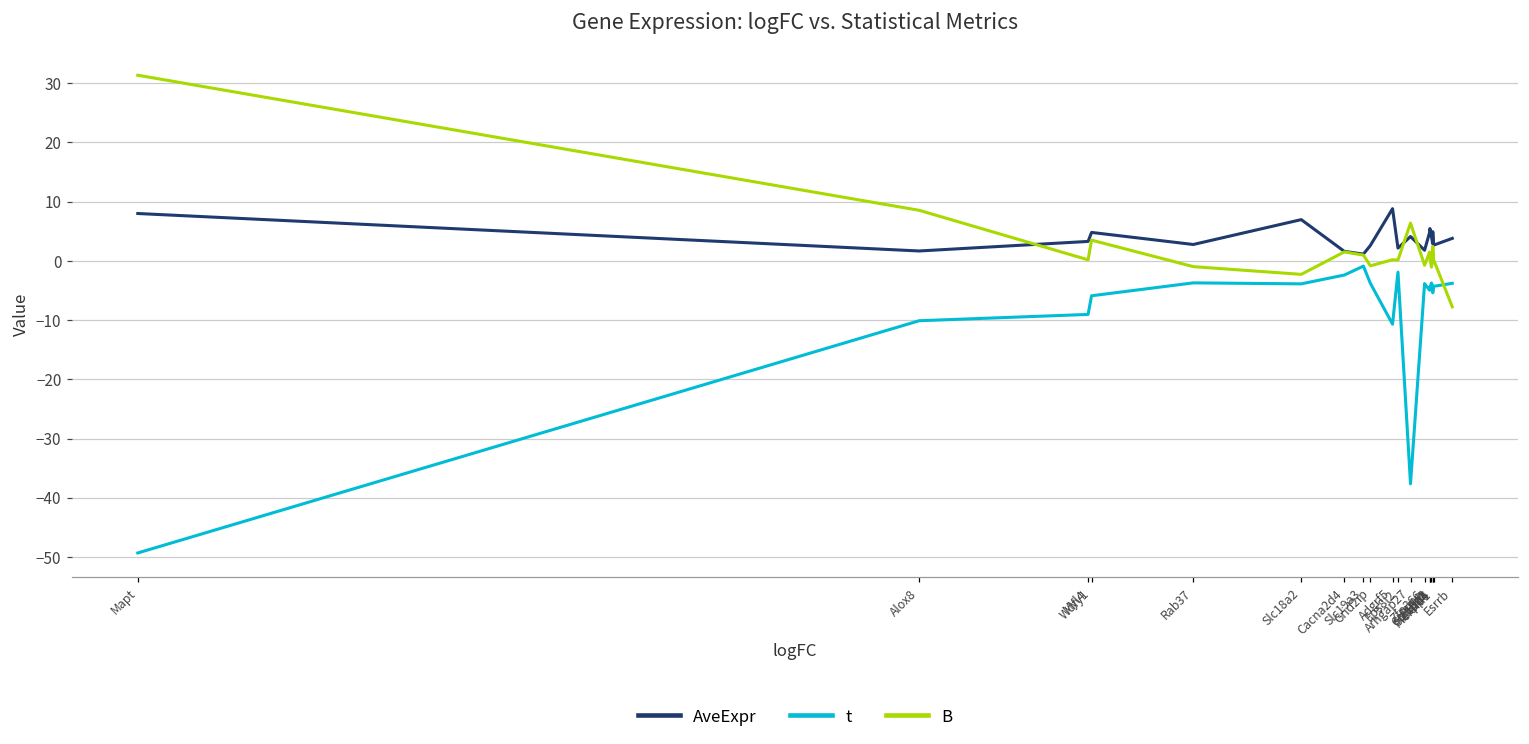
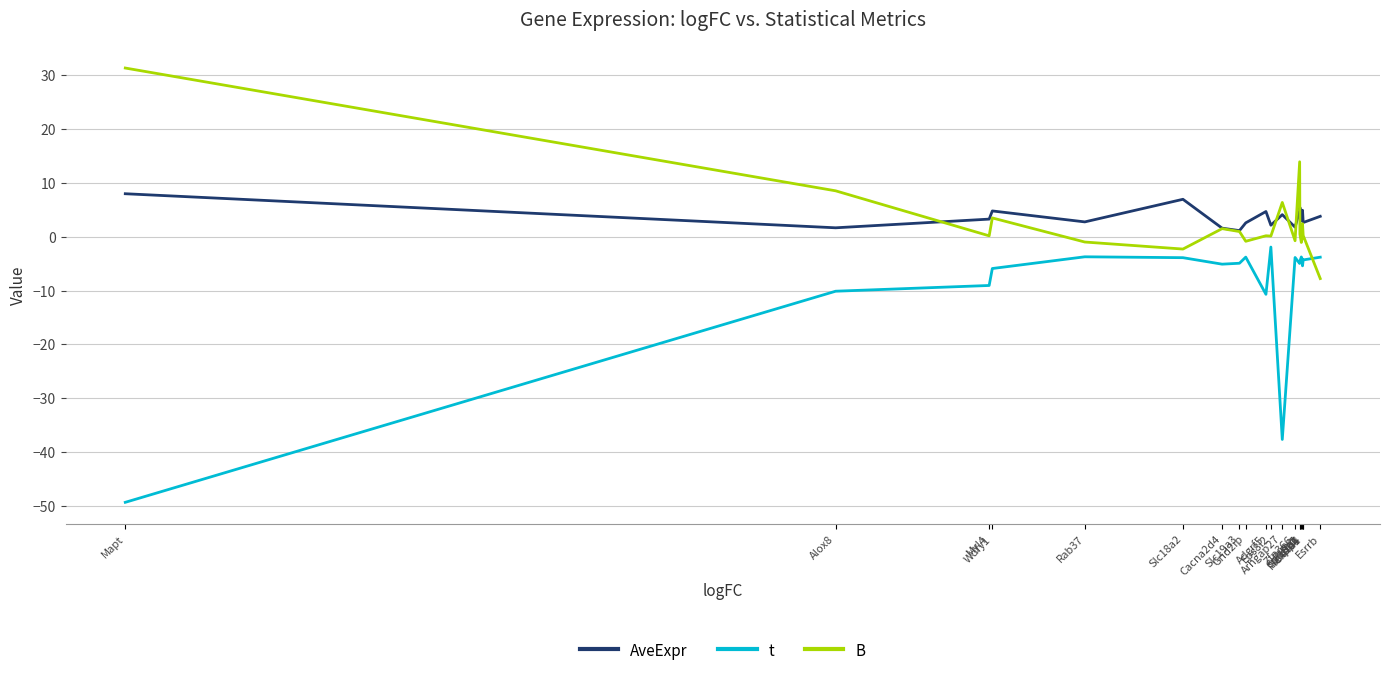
  {
    "AveExpr": {
      "Mapt": 8,
      "Alox8": 2,
      "Myl4": 3,
      "Wdfy1": 5,
      "Rab37": 3,
      "Slc18a2": 7,
      "Grid2ip": 3,
-     "Adgrf5": 9,
+     "Adgrf5": 5,
      "Eps8l2": 2,
      "Arhgap27": 4,
      "Zfp366": 2,
      "Ptprb": 5,
      "Flt1": 5,
      "Col19a1": 4,
      "Enpp6": 3,
      "Slco1a4": 5,
      "Esrrb": 4
    },
    "t": {
      "Mapt": -49,
      "Alox8": -10,
      "Myl4": -9,
      "Wdfy1": -6,
      "Rab37": -4,
      "Slc18a2": -4,
-     "Cacna2d4": -2,
-     "Slc19a3": -1,
+     "Cacna2d4": -5,
+     "Slc19a3": -5,
      "Grid2ip": -4,
      "Adgrf5": -11,
      "Eps8l2": -2,
      "Arhgap27": -38,
      "Zfp366": -4,
      "Ptprb": -5,
      "Flt1": -5,
      "Col19a1": -4,
      "Enpp6": -4,
      "Slco1a4": -5,
      "Plekhd1": -4,
      "Esrrb": -4
    },
    "B": {
      "Mapt": 31,
      "Alox8": 9,
      "Myl4": 0,
      "Wdfy1": 3,
      "Rab37": -1,
      "Slc18a2": -2,
      "Grid2ip": -1,
      "Adgrf5": 0,
      "Eps8l2": 0,
      "Arhgap27": 6,
      "Zfp366": -1,
-     "Ptprb": 1,
+     "Ptprb": 14,
      "Flt1": 0,
      "Col19a1": -1,
      "Enpp6": 0,
      "Plekhd1": 0,
      "Esrrb": -8
    }
  }
